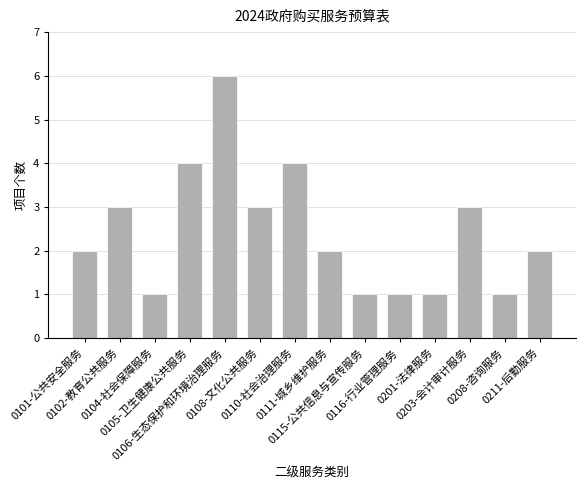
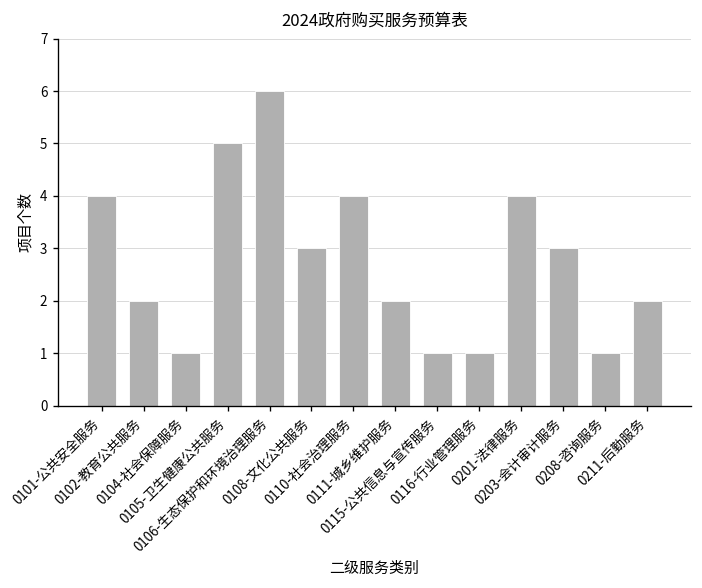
  {
-   "0101-公共安全服务": 2,
-   "0102-教育公共服务": 3,
+   "0101-公共安全服务": 4,
+   "0102-教育公共服务": 2,
    "0104-社会保障服务": 1,
-   "0105-卫生健康公共服务": 4,
+   "0105-卫生健康公共服务": 5,
    "0106-生态保护和环境治理服务": 6,
    "0108-文化公共服务": 3,
    "0110-社会治理服务": 4,
    "0111-城乡维护服务": 2,
    "0115-公共信息与宣传服务": 1,
    "0116-行业管理服务": 1,
-   "0201-法律服务": 1,
+   "0201-法律服务": 4,
    "0203-会计审计服务": 3,
    "0208-咨询服务": 1,
    "0211-后勤服务": 2
  }
